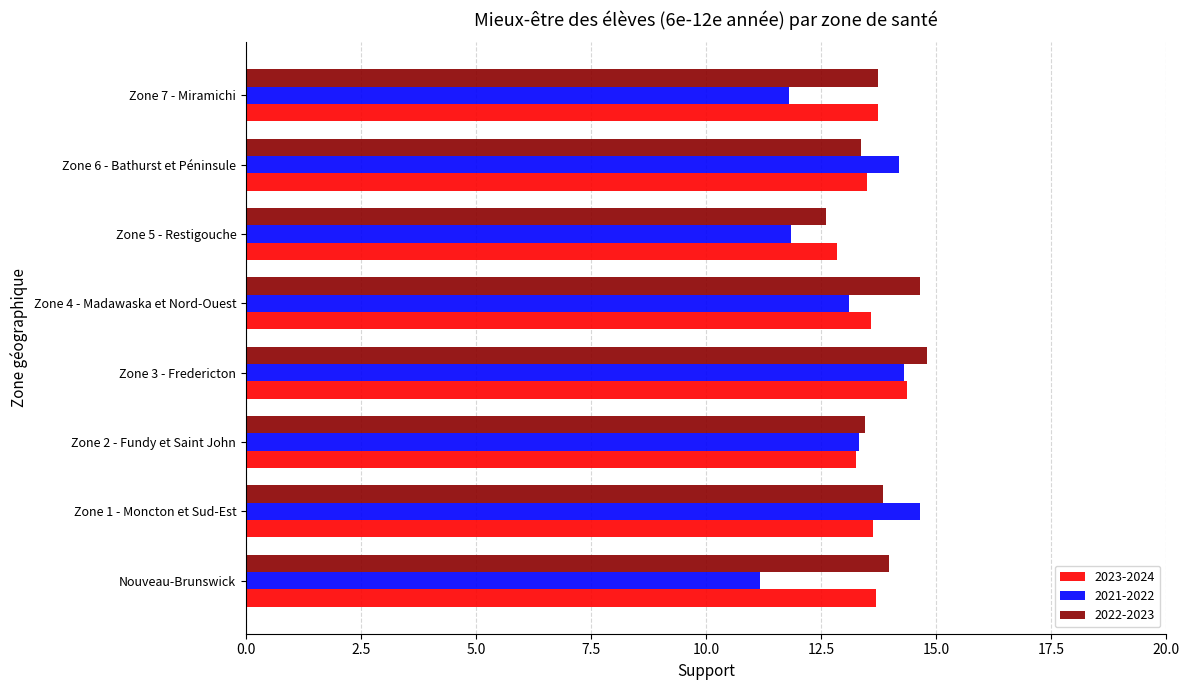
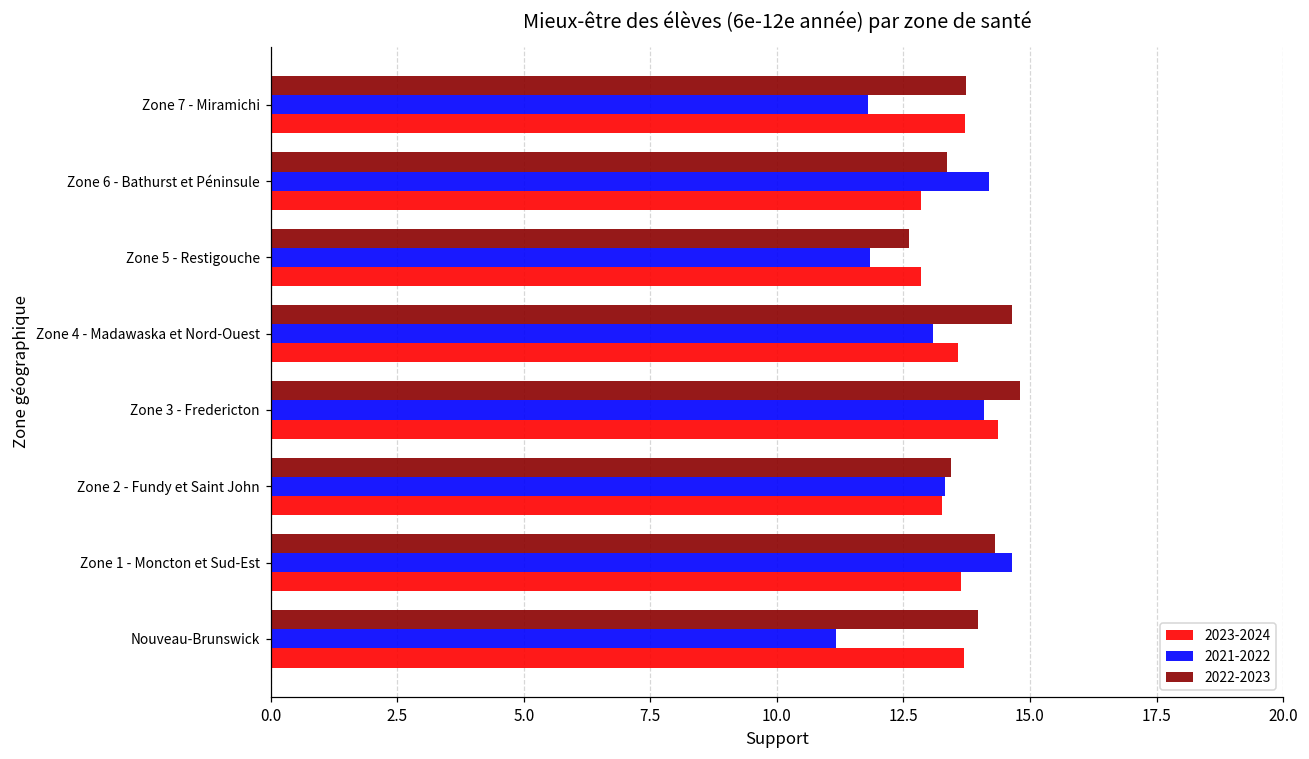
  {
    "2023-2024": {
      "Zone 7 - Miramichi": 13.7,
-     "Zone 6 - Bathurst et Péninsule": 13.5,
+     "Zone 6 - Bathurst et Péninsule": 12.8,
      "Zone 5 - Restigouche": 12.8,
      "Zone 4 - Madawaska et Nord-Ouest": 13.6,
      "Zone 3 - Fredericton": 14.4,
      "Zone 2 - Fundy et Saint John": 13.3,
      "Zone 1 - Moncton et Sud-Est": 13.6,
      "Nouveau-Brunswick": 13.7
    },
    "2021-2022": {
      "Zone 7 - Miramichi": 11.8,
      "Zone 6 - Bathurst et Péninsule": 14.2,
      "Zone 5 - Restigouche": 11.8,
      "Zone 4 - Madawaska et Nord-Ouest": 13.1,
-     "Zone 3 - Fredericton": 14.3,
+     "Zone 3 - Fredericton": 14.1,
      "Zone 2 - Fundy et Saint John": 13.3,
      "Zone 1 - Moncton et Sud-Est": 14.6,
      "Nouveau-Brunswick": 11.2
    },
    "2022-2023": {
      "Zone 7 - Miramichi": 13.7,
      "Zone 6 - Bathurst et Péninsule": 13.4,
      "Zone 5 - Restigouche": 12.6,
      "Zone 4 - Madawaska et Nord-Ouest": 14.6,
      "Zone 3 - Fredericton": 14.8,
      "Zone 2 - Fundy et Saint John": 13.4,
-     "Zone 1 - Moncton et Sud-Est": 13.8,
+     "Zone 1 - Moncton et Sud-Est": 14.3,
      "Nouveau-Brunswick": 14.0
    }
  }
